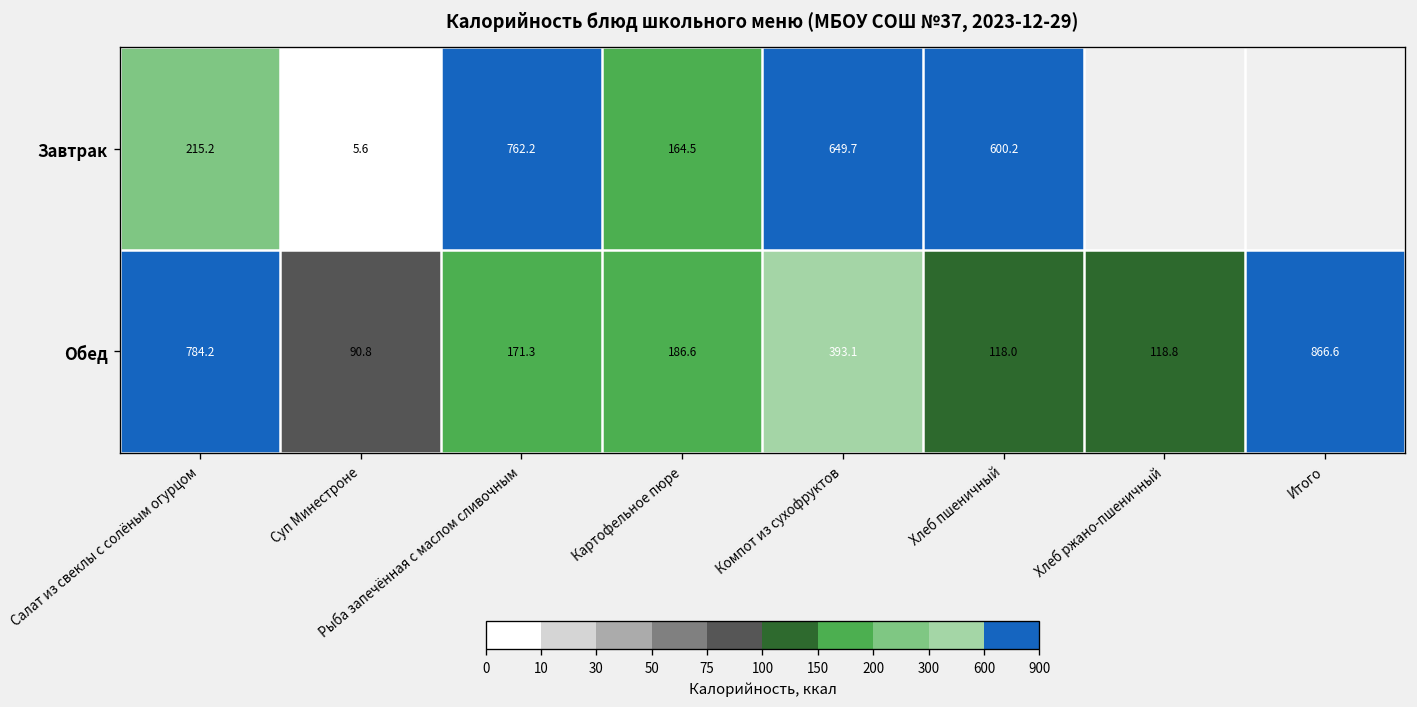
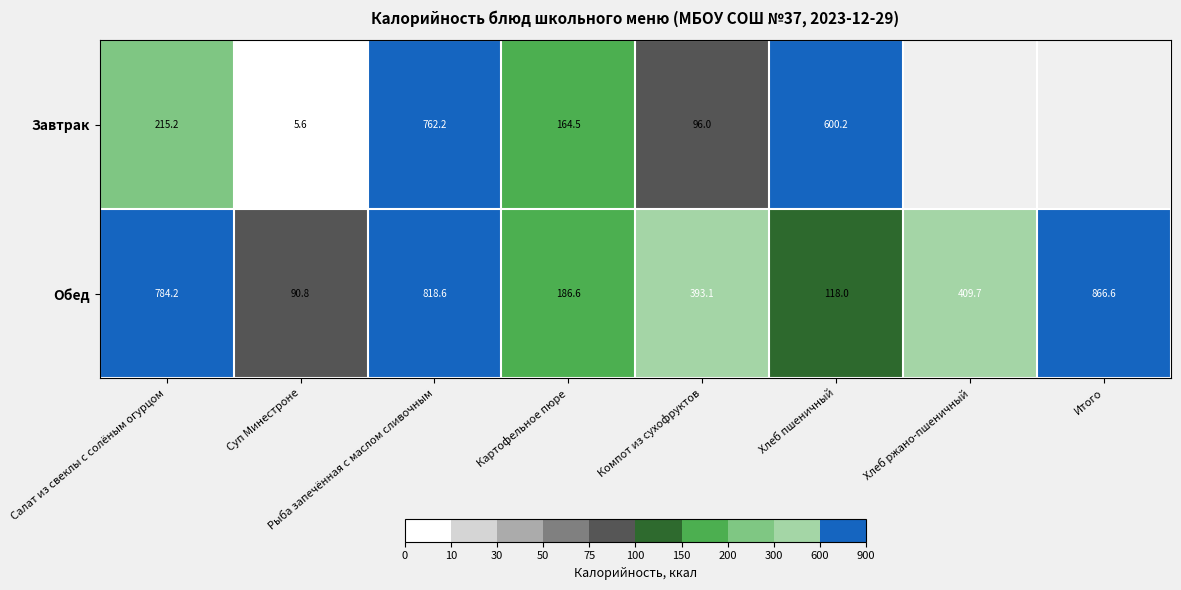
  {
    "Завтрак": {
      "Салат из свеклы с солёным огурцом": 215.2,
      "Суп Минестроне": 5.6,
      "Рыба запечённая с маслом сливочным": 762.2,
      "Картофельное пюре": 164.5,
-     "Компот из сухофруктов": 649.7,
+     "Компот из сухофруктов": 96.0,
      "Хлеб пшеничный": 600.2
    },
    "Обед": {
      "Салат из свеклы с солёным огурцом": 784.2,
      "Суп Минестроне": 90.8,
-     "Рыба запечённая с маслом сливочным": 171.3,
+     "Рыба запечённая с маслом сливочным": 818.6,
      "Картофельное пюре": 186.6,
      "Компот из сухофруктов": 393.1,
      "Хлеб пшеничный": 118.0,
-     "Хлеб ржано-пшеничный": 118.8,
+     "Хлеб ржано-пшеничный": 409.7,
      "Итого": 866.6
    }
  }
